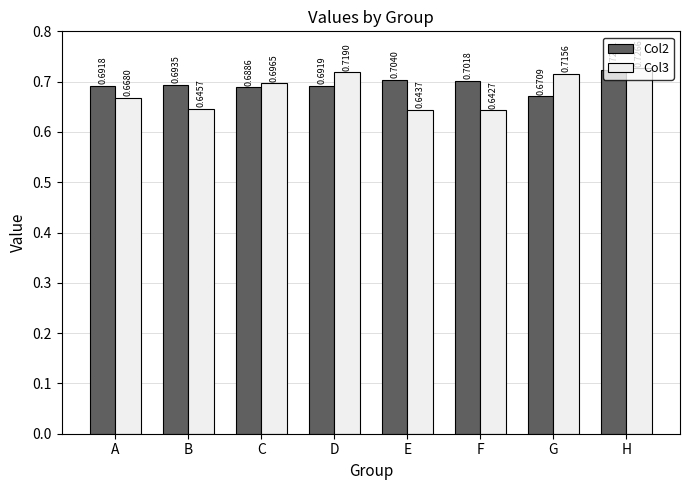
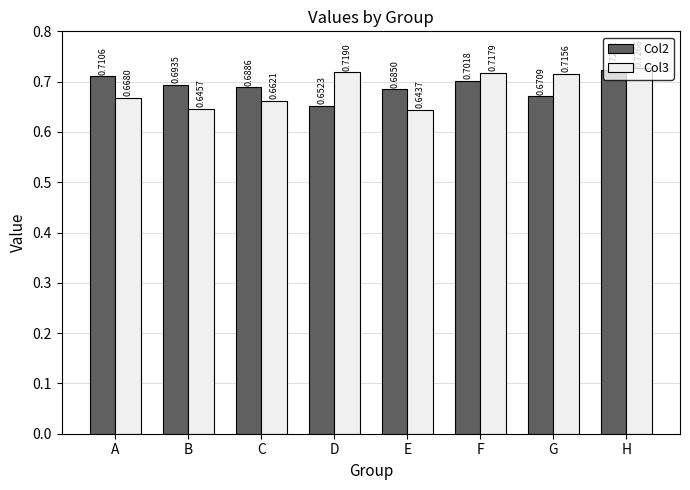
  {
    "Col2": {
-     "A": 0.6918,
+     "A": 0.7106,
      "B": 0.6935,
      "C": 0.6886,
-     "D": 0.6919,
-     "E": 0.7040,
+     "D": 0.6523,
+     "E": 0.6850,
      "F": 0.7018,
      "G": 0.6709
    },
    "Col3": {
      "A": 0.6680,
      "B": 0.6457,
-     "C": 0.6965,
+     "C": 0.6621,
      "D": 0.7190,
      "E": 0.6437,
-     "F": 0.6427,
+     "F": 0.7179,
      "G": 0.7156
    }
  }
